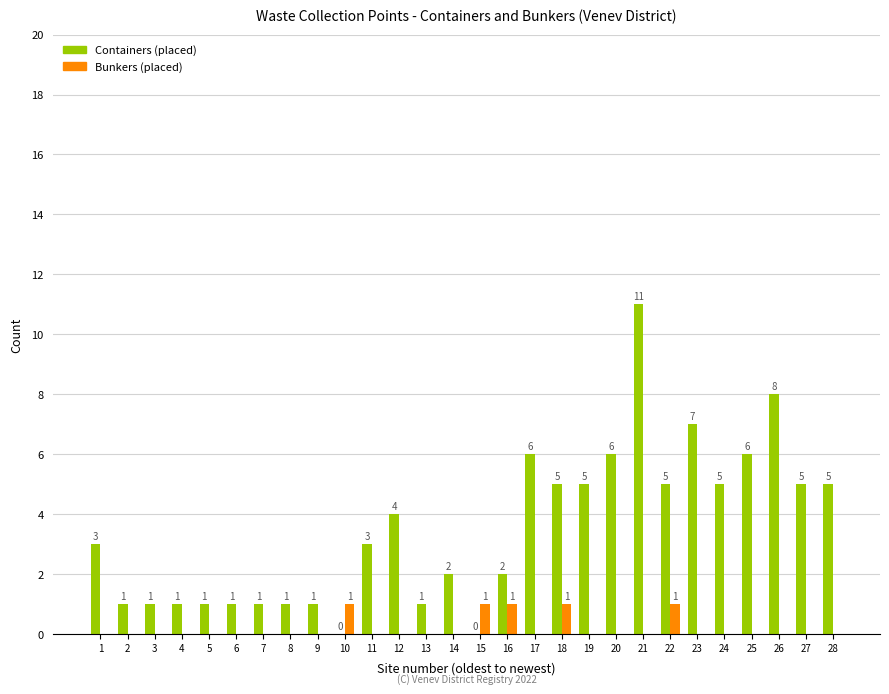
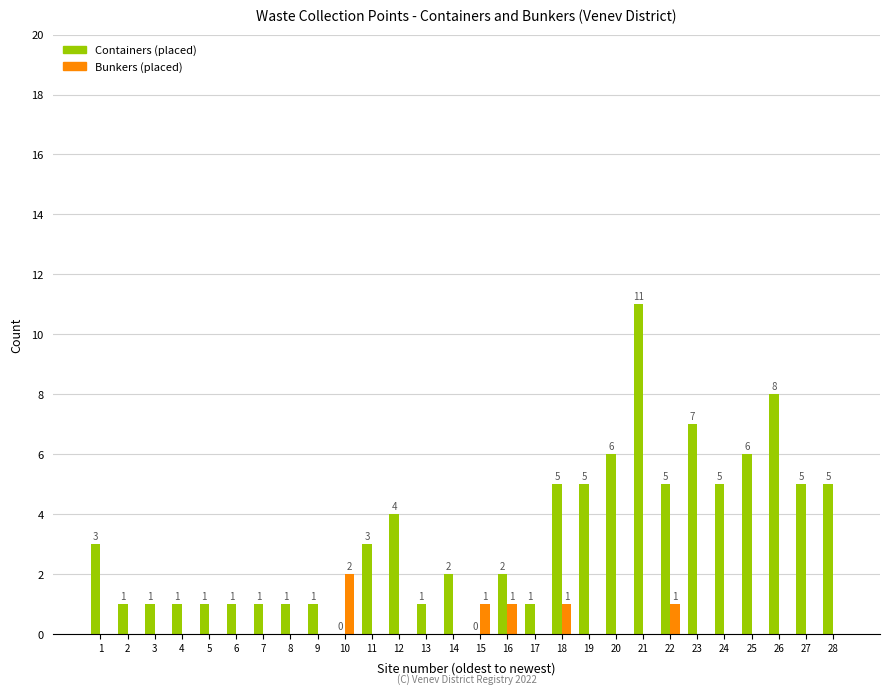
  {
    "Containers (placed)": {
      "1": 3,
      "2": 1,
      "3": 1,
      "4": 1,
      "5": 1,
      "6": 1,
      "7": 1,
      "8": 1,
      "9": 1,
      "10": 0,
      "11": 3,
      "12": 4,
      "13": 1,
      "14": 2,
      "15": 0,
      "16": 2,
-     "17": 6,
+     "17": 1,
      "18": 5,
      "19": 5,
      "20": 6,
      "21": 11,
      "22": 5,
      "23": 7,
      "24": 5,
      "25": 6,
      "26": 8,
      "27": 5,
      "28": 5
    },
    "Bunkers (placed)": {
-     "10": 1,
+     "10": 2,
      "15": 1,
      "16": 1,
      "18": 1,
      "22": 1
    }
  }
